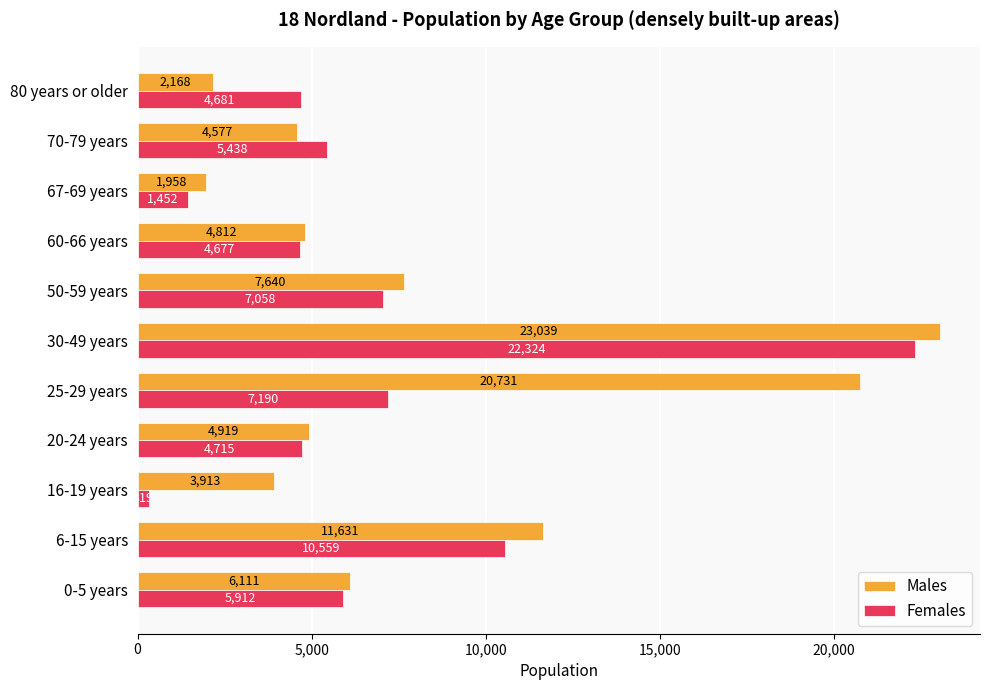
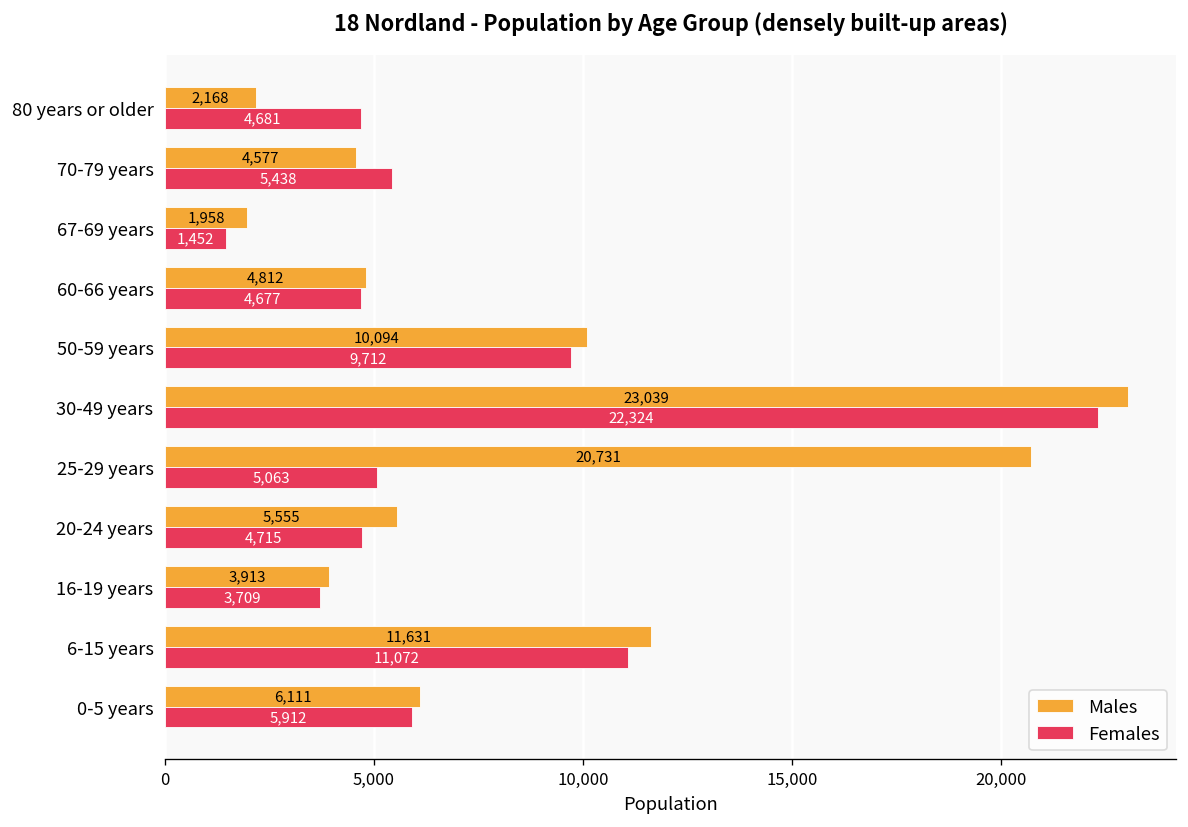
  {
    "Males": {
      "80 years or older": "2,168",
      "70-79 years": "4,577",
      "67-69 years": "1,958",
      "60-66 years": "4,812",
-     "50-59 years": "7,640",
+     "50-59 years": "10,094",
      "30-49 years": "23,039",
      "25-29 years": "20,731",
-     "20-24 years": "4,919",
+     "20-24 years": "5,555",
      "16-19 years": "3,913",
      "6-15 years": "11,631",
      "0-5 years": "6,111"
    },
    "Females": {
      "80 years or older": "4,681",
      "70-79 years": "5,438",
      "67-69 years": "1,452",
      "60-66 years": "4,677",
-     "50-59 years": "7,058",
+     "50-59 years": "9,712",
      "30-49 years": "22,324",
-     "25-29 years": "7,190",
+     "25-29 years": "5,063",
      "20-24 years": "4,715",
-     "16-19 years": "300",
-     "6-15 years": "10,559",
+     "16-19 years": "3,700",
+     "6-15 years": "11,072",
      "0-5 years": "5,912"
    }
  }
